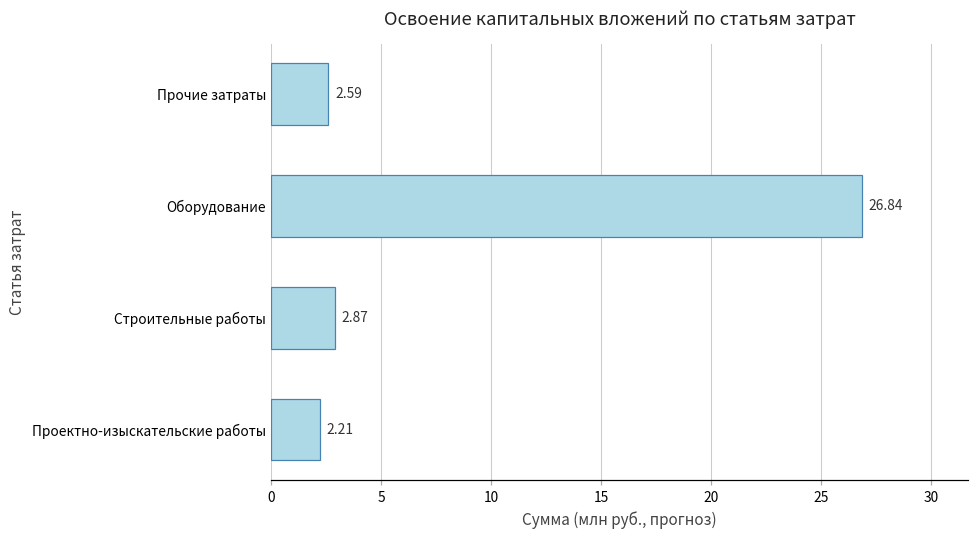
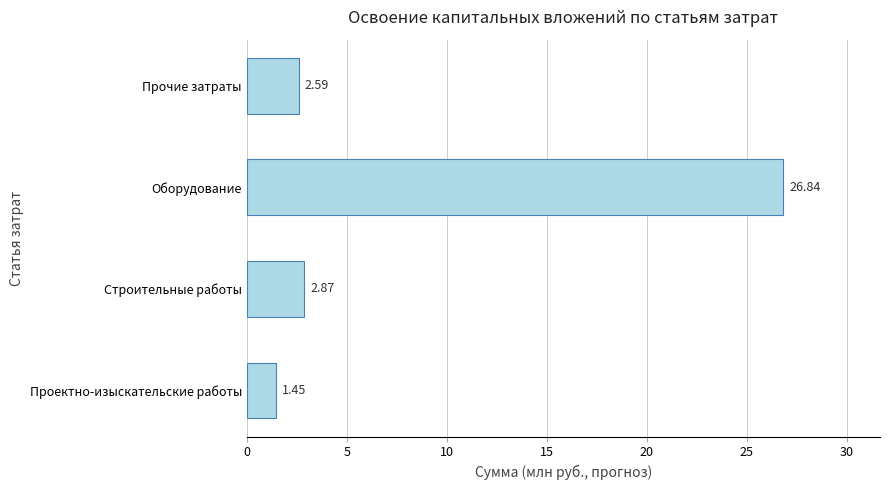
  {
    "Прочие затраты": 2.59,
    "Оборудование": 26.84,
    "Строительные работы": 2.87,
-   "Проектно-изыскательские работы": 2.21
+   "Проектно-изыскательские работы": 1.45
  }
